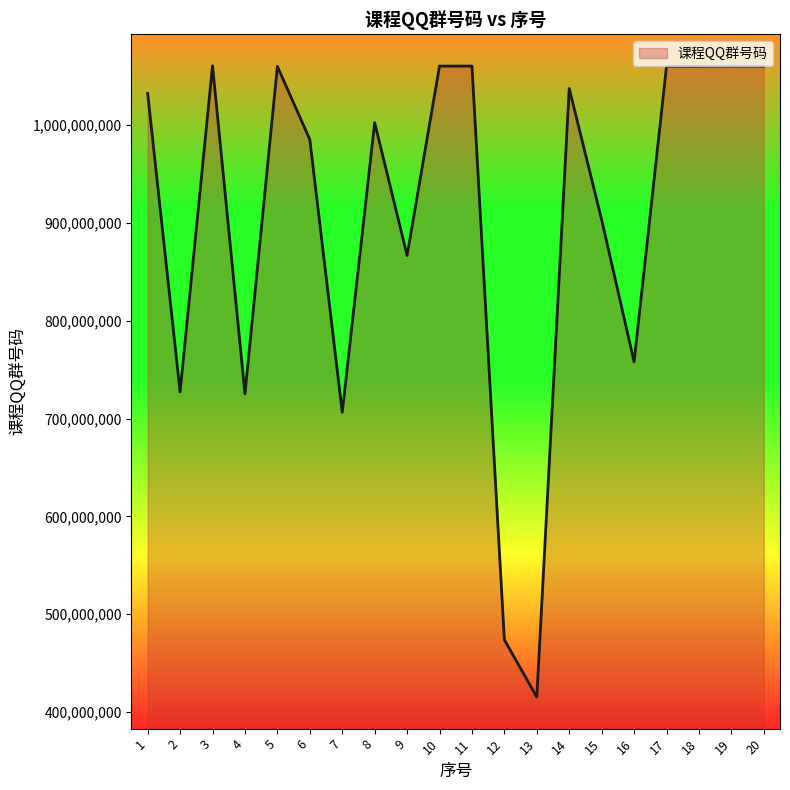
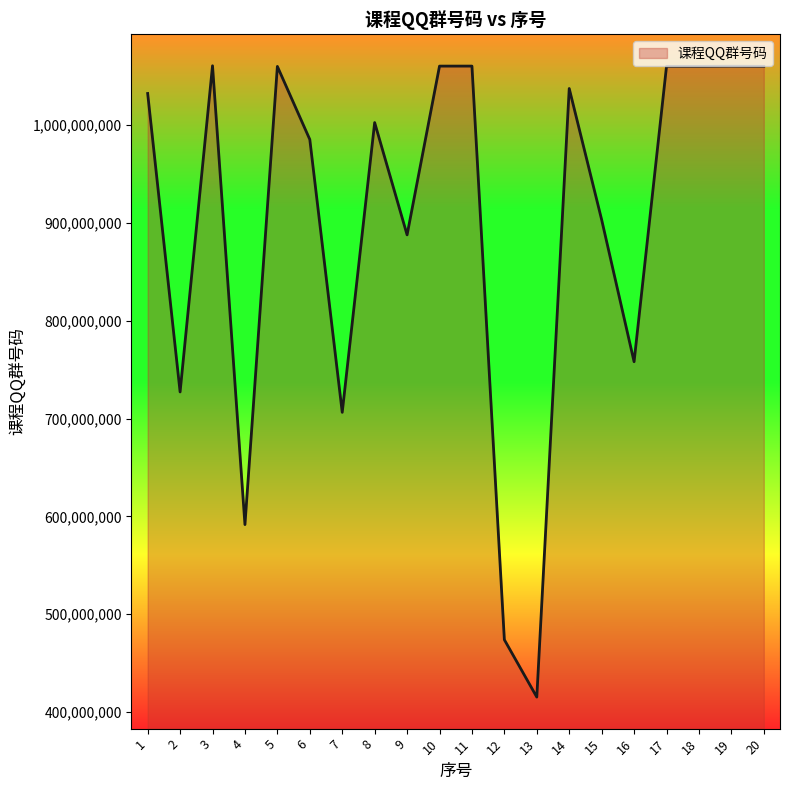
  {
    "1": "1,030,000,000",
    "2": "730,000,000",
    "3": "1,060,000,000",
-   "4": "730,000,000",
+   "4": "590,000,000",
    "5": "1,060,000,000",
    "6": "990,000,000",
    "7": "710,000,000",
    "8": "1,000,000,000",
-   "9": "870,000,000",
+   "9": "890,000,000",
    "10": "1,060,000,000",
    "11": "1,060,000,000",
    "12": "470,000,000",
    "13": "420,000,000",
    "14": "1,040,000,000",
    "15": "900,000,000",
    "16": "760,000,000",
    "18": "1,060,000,000"
  }
